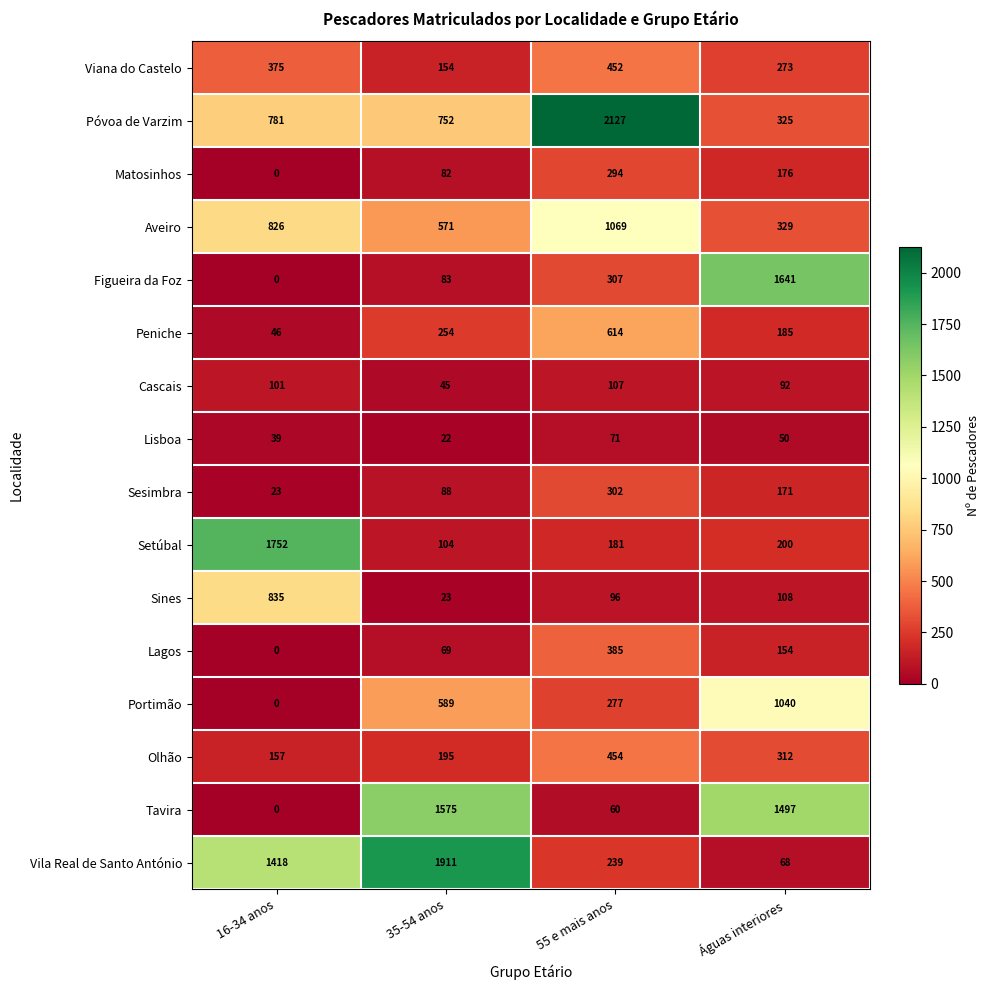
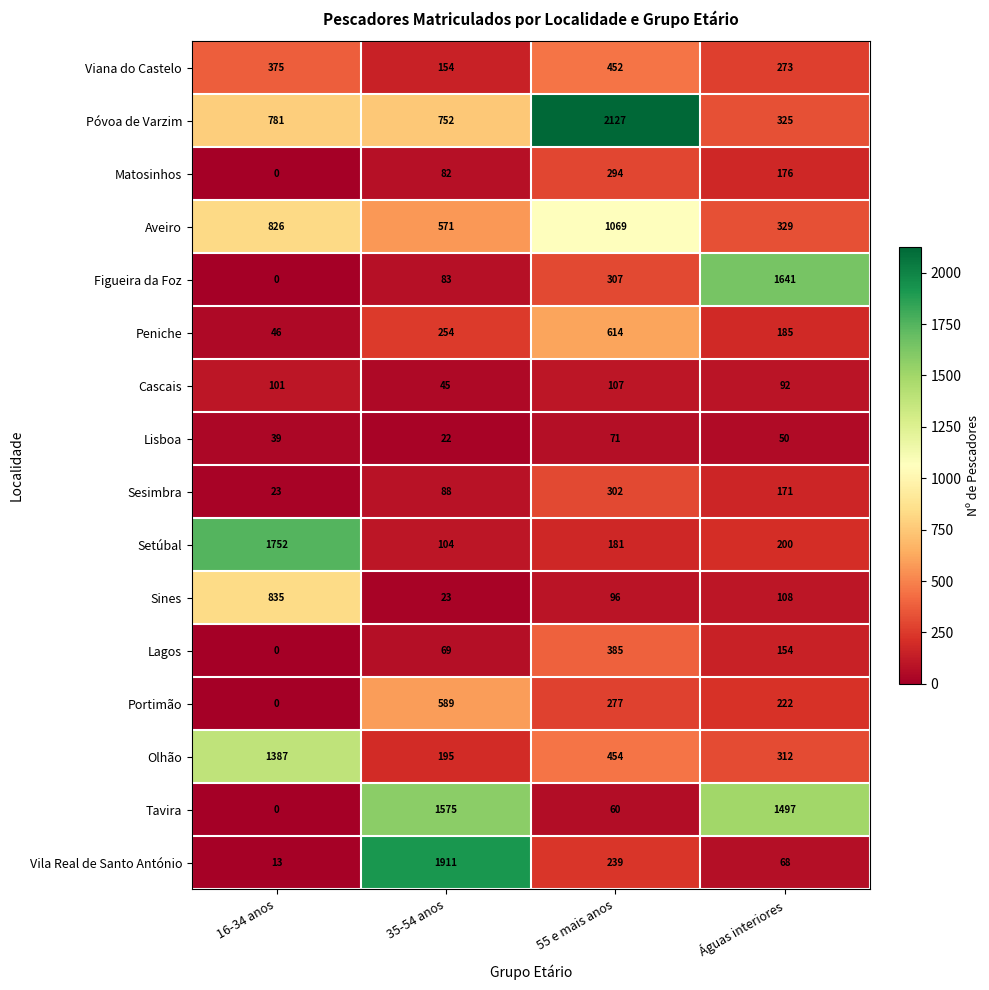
  {
    "Viana do Castelo": {
      "16-34 anos": 375,
      "35-54 anos": 154,
      "55 e mais anos": 452,
      "Águas interiores": 273
    },
    "Póvoa de Varzim": {
      "16-34 anos": 781,
      "35-54 anos": 752,
      "55 e mais anos": 2127,
      "Águas interiores": 325
    },
    "Matosinhos": {
      "16-34 anos": 0,
      "35-54 anos": 82,
      "55 e mais anos": 294,
      "Águas interiores": 176
    },
    "Aveiro": {
      "16-34 anos": 826,
      "35-54 anos": 571,
      "55 e mais anos": 1069,
      "Águas interiores": 329
    },
    "Figueira da Foz": {
      "16-34 anos": 0,
      "35-54 anos": 83,
      "55 e mais anos": 307,
      "Águas interiores": 1641
    },
    "Peniche": {
      "16-34 anos": 46,
      "35-54 anos": 254,
      "55 e mais anos": 614,
      "Águas interiores": 185
    },
    "Cascais": {
      "16-34 anos": 101,
      "35-54 anos": 45,
      "55 e mais anos": 107,
      "Águas interiores": 92
    },
    "Lisboa": {
      "16-34 anos": 39,
      "35-54 anos": 22,
      "55 e mais anos": 71,
      "Águas interiores": 50
    },
    "Sesimbra": {
      "16-34 anos": 23,
      "35-54 anos": 88,
      "55 e mais anos": 302,
      "Águas interiores": 171
    },
    "Setúbal": {
      "16-34 anos": 1752,
      "35-54 anos": 104,
      "55 e mais anos": 181,
      "Águas interiores": 200
    },
    "Sines": {
      "16-34 anos": 835,
      "35-54 anos": 23,
      "55 e mais anos": 96,
      "Águas interiores": 108
    },
    "Lagos": {
      "16-34 anos": 0,
      "35-54 anos": 69,
      "55 e mais anos": 385,
      "Águas interiores": 154
    },
    "Portimão": {
      "16-34 anos": 0,
      "35-54 anos": 589,
      "55 e mais anos": 277,
-     "Águas interiores": 1040
+     "Águas interiores": 222
    },
    "Olhão": {
-     "16-34 anos": 157,
+     "16-34 anos": 1387,
      "35-54 anos": 195,
      "55 e mais anos": 454,
      "Águas interiores": 312
    },
    "Tavira": {
      "16-34 anos": 0,
      "35-54 anos": 1575,
      "55 e mais anos": 60,
      "Águas interiores": 1497
    },
    "Vila Real de Santo António": {
-     "16-34 anos": 1418,
+     "16-34 anos": 13,
      "35-54 anos": 1911,
      "55 e mais anos": 239,
      "Águas interiores": 68
    }
  }
